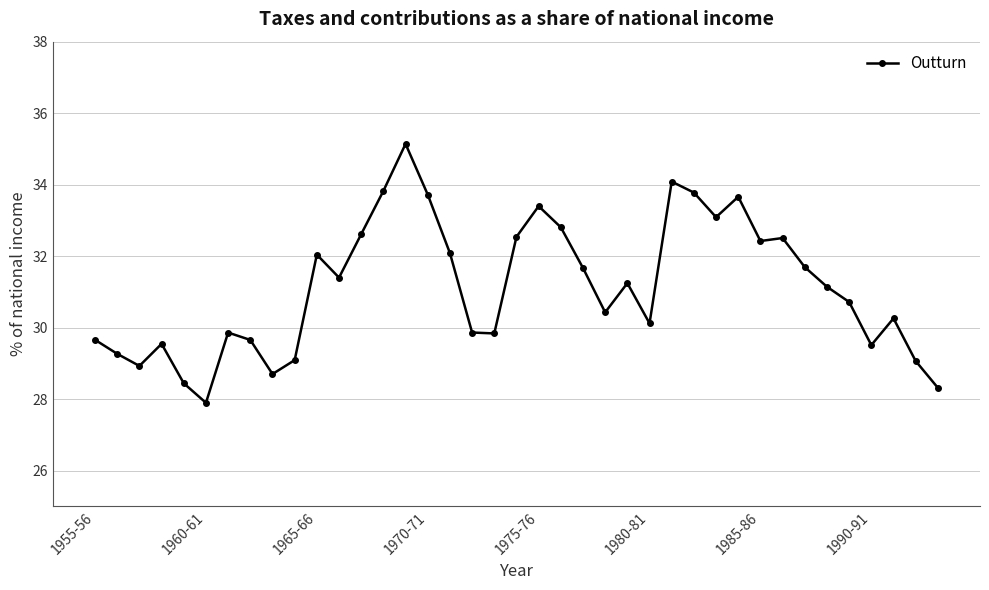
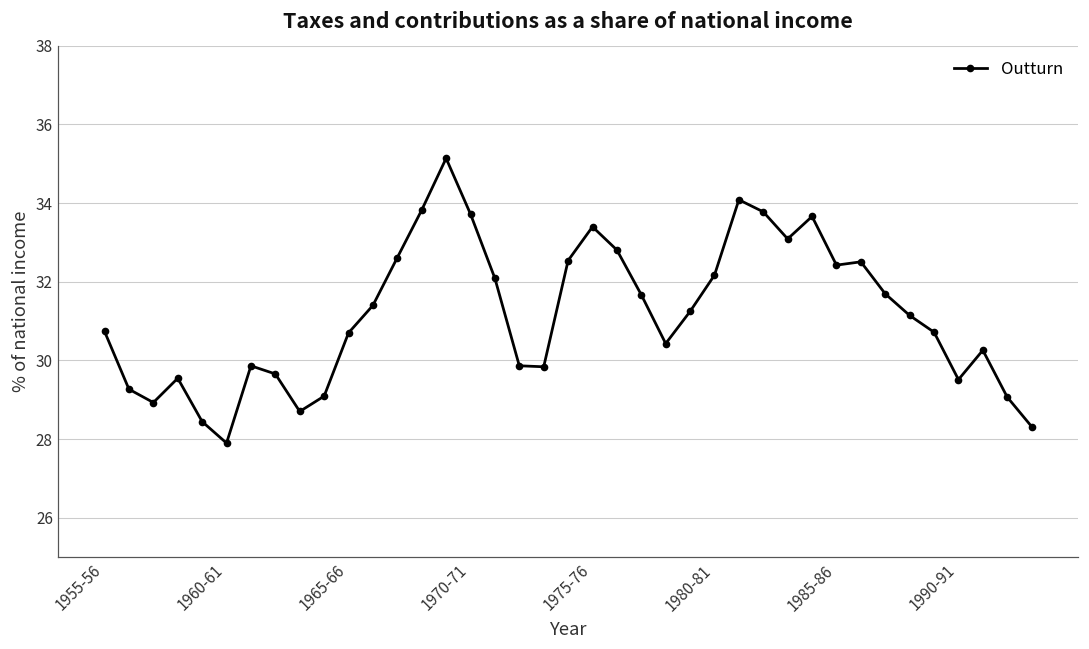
  {
-   "1955-56": 29.7,
+   "1955-56": 30.7,
    "1960-61": 27.9,
-   "1965-66": 32.0,
+   "1965-66": 30.7,
    "1970-71": 33.7,
    "1975-76": 33.4,
-   "1980-81": 30.1,
+   "1980-81": 32.2,
    "1985-86": 32.4,
    "1990-91": 29.5
  }
